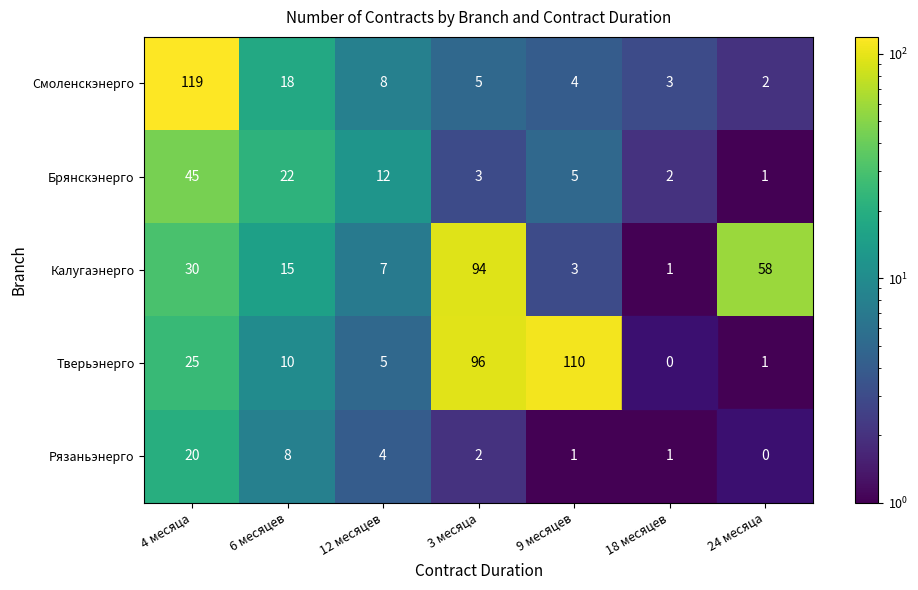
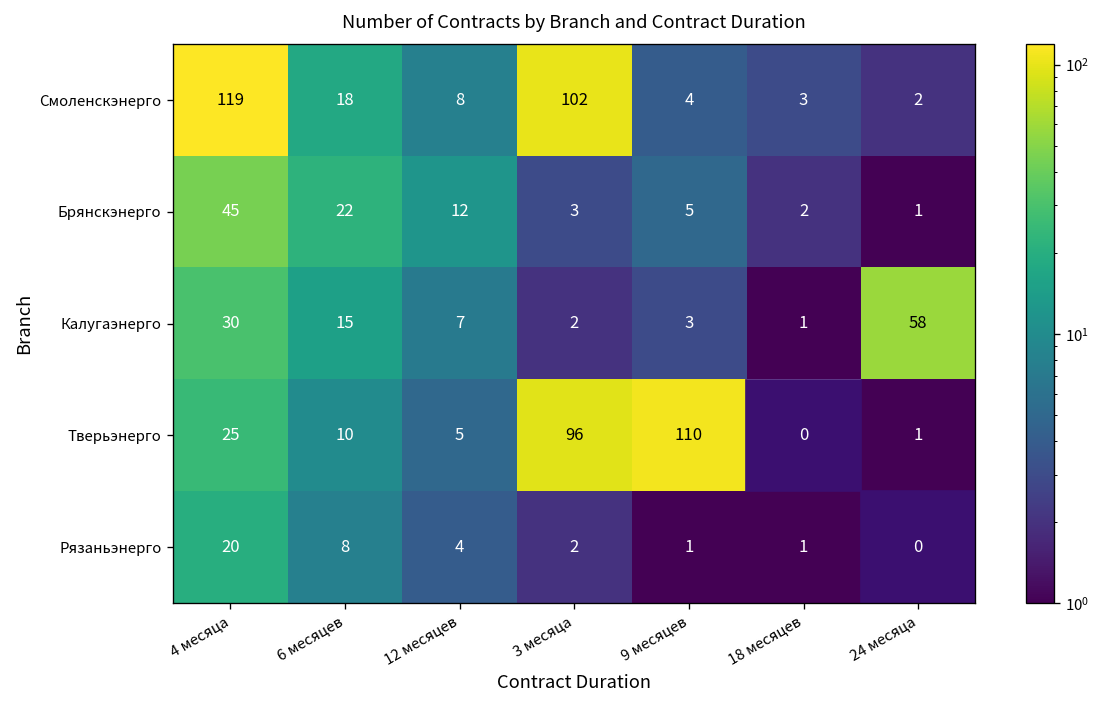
  {
    "Смоленскэнерго": {
      "4 месяца": 119,
      "6 месяцев": 18,
      "12 месяцев": 8,
-     "3 месяца": 5,
+     "3 месяца": 102,
      "9 месяцев": 4,
      "18 месяцев": 3,
      "24 месяца": 2
    },
    "Брянскэнерго": {
      "4 месяца": 45,
      "6 месяцев": 22,
      "12 месяцев": 12,
      "3 месяца": 3,
      "9 месяцев": 5,
      "18 месяцев": 2,
      "24 месяца": 1
    },
    "Калугаэнерго": {
      "4 месяца": 30,
      "6 месяцев": 15,
      "12 месяцев": 7,
-     "3 месяца": 94,
+     "3 месяца": 2,
      "9 месяцев": 3,
      "18 месяцев": 1,
      "24 месяца": 58
    },
    "Тверьэнерго": {
      "4 месяца": 25,
      "6 месяцев": 10,
      "12 месяцев": 5,
      "3 месяца": 96,
      "9 месяцев": 110,
      "24 месяца": 1
    },
    "Рязаньэнерго": {
      "4 месяца": 20,
      "6 месяцев": 8,
      "12 месяцев": 4,
      "3 месяца": 2,
      "9 месяцев": 1,
      "18 месяцев": 1
    }
  }
